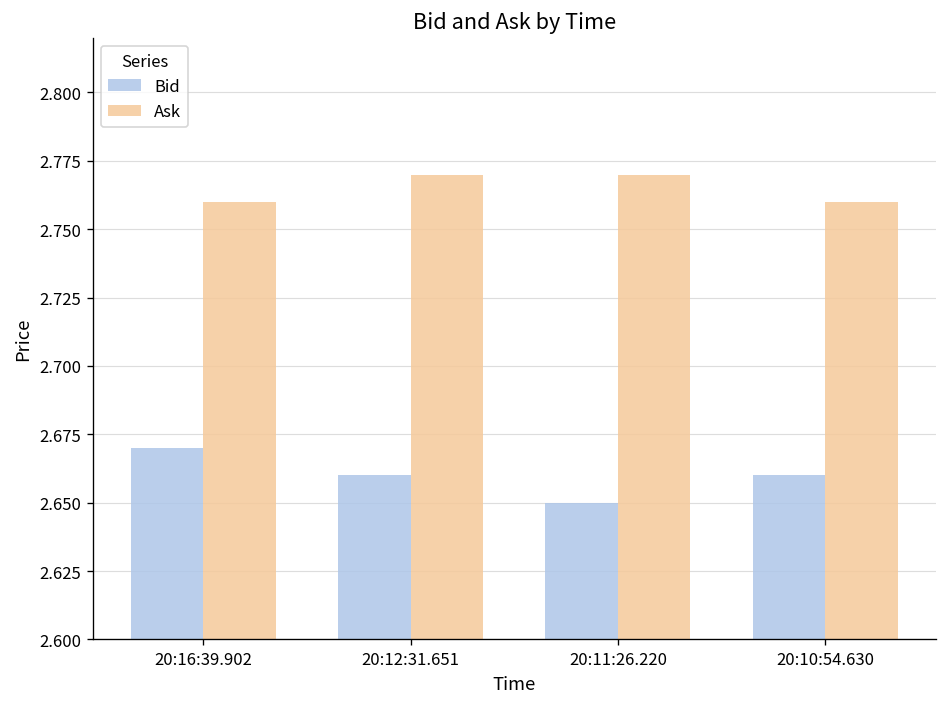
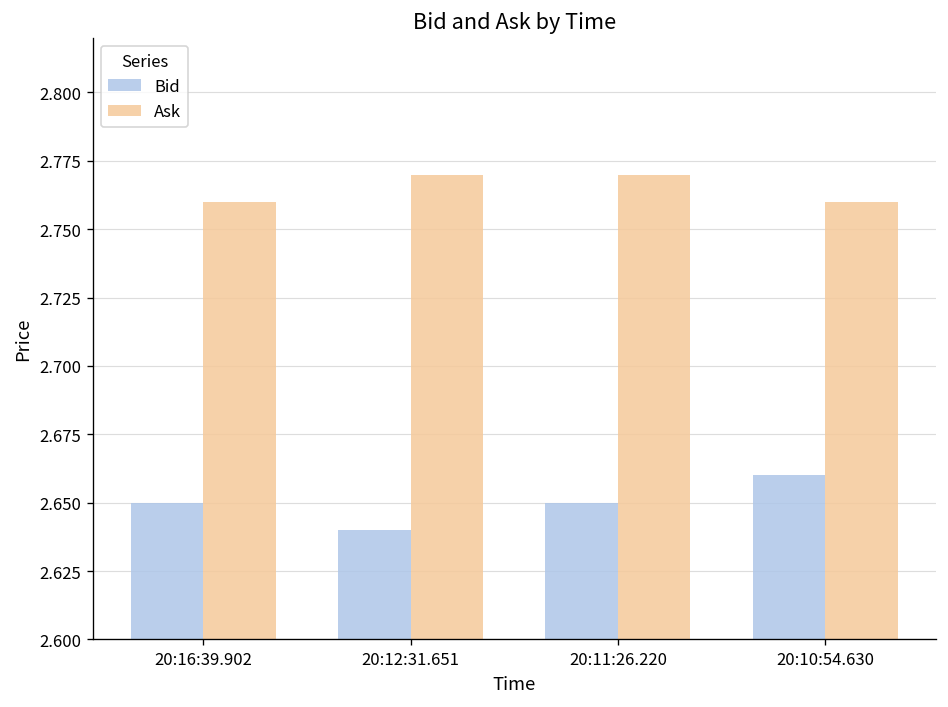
  {
    "Bid": {
-     "20:16:39.902": 2.67,
-     "20:12:31.651": 2.66,
+     "20:16:39.902": 2.65,
+     "20:12:31.651": 2.64,
      "20:11:26.220": 2.65,
      "20:10:54.630": 2.66
    },
    "Ask": {
      "20:16:39.902": 2.76,
      "20:12:31.651": 2.77,
      "20:11:26.220": 2.77,
      "20:10:54.630": 2.76
    }
  }
